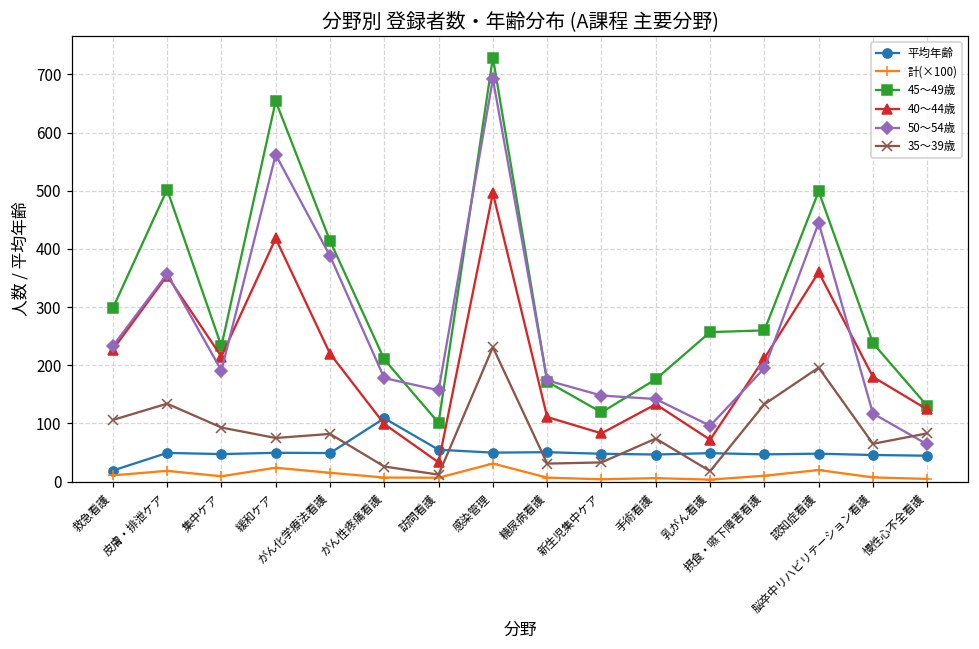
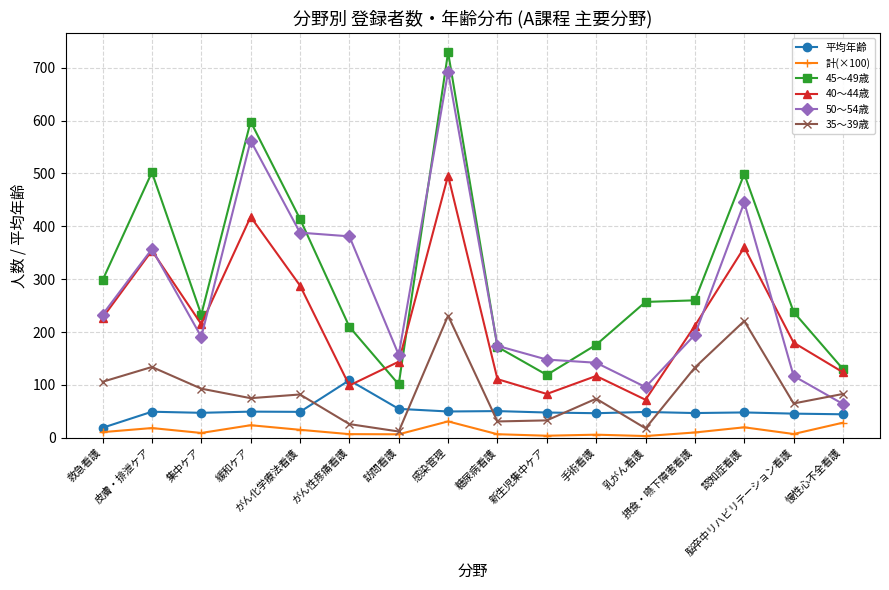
  {
    "平均年齢": {
      "救急看護": 20,
      "皮膚・排泄ケア": 50,
      "集中ケア": 50,
      "緩和ケア": 50,
      "がん化学療法看護": 50,
      "がん性疼痛看護": 110,
      "訪問看護": 50,
      "感染管理": 50,
      "糖尿病看護": 50,
      "新生児集中ケア": 50,
      "手術看護": 50,
      "乳がん看護": 50,
      "摂食・嚥下障害看護": 50,
      "認知症看護": 50,
      "脳卒中リハビリテーション看護": 50,
      "慢性心不全看護": 40
    },
    "計(×100)": {
      "救急看護": 10,
      "皮膚・排泄ケア": 20,
      "集中ケア": 10,
      "緩和ケア": 20,
      "がん化学療法看護": 20,
      "がん性疼痛看護": 10,
      "訪問看護": 10,
      "感染管理": 30,
      "糖尿病看護": 10,
      "新生児集中ケア": 0,
      "手術看護": 10,
      "乳がん看護": 0,
      "摂食・嚥下障害看護": 10,
      "認知症看護": 20,
      "脳卒中リハビリテーション看護": 10,
-     "慢性心不全看護": 0
+     "慢性心不全看護": 30
    },
    "45～49歳": {
      "救急看護": 300,
      "皮膚・排泄ケア": 500,
      "集中ケア": 230,
-     "緩和ケア": 650,
+     "緩和ケア": 600,
      "がん化学療法看護": 410,
      "がん性疼痛看護": 210,
      "訪問看護": 100,
      "感染管理": 730,
      "新生児集中ケア": 120,
      "手術看護": 180,
      "乳がん看護": 260,
      "摂食・嚥下障害看護": 260,
      "認知症看護": 500,
      "脳卒中リハビリテーション看護": 240,
      "慢性心不全看護": 130
    },
    "40～44歳": {
      "救急看護": 230,
      "集中ケア": 220,
      "緩和ケア": 420,
-     "がん化学療法看護": 220,
+     "がん化学療法看護": 290,
      "がん性疼痛看護": 100,
-     "訪問看護": 30,
+     "訪問看護": 140,
      "感染管理": 500,
      "糖尿病看護": 110,
      "新生児集中ケア": 80,
-     "手術看護": 130,
+     "手術看護": 120,
      "乳がん看護": 70,
      "摂食・嚥下障害看護": 210,
      "認知症看護": 360,
      "脳卒中リハビリテーション看護": 180,
      "慢性心不全看護": 120
    },
    "50～54歳": {
      "救急看護": 230,
      "集中ケア": 190,
      "緩和ケア": 560,
      "がん化学療法看護": 390,
-     "がん性疼痛看護": 180,
+     "がん性疼痛看護": 380,
      "訪問看護": 160,
      "感染管理": 690,
      "新生児集中ケア": 150,
      "手術看護": 140,
      "乳がん看護": 100,
      "摂食・嚥下障害看護": 200,
      "認知症看護": 450,
      "脳卒中リハビリテーション看護": 120,
      "慢性心不全看護": 60
    },
    "35～39歳": {
      "救急看護": 110,
      "皮膚・排泄ケア": 130,
      "集中ケア": 90,
      "緩和ケア": 80,
      "がん化学療法看護": 80,
      "がん性疼痛看護": 30,
      "訪問看護": 10,
      "感染管理": 230,
      "糖尿病看護": 30,
      "新生児集中ケア": 30,
      "手術看護": 70,
      "乳がん看護": 20,
      "摂食・嚥下障害看護": 130,
-     "認知症看護": 200,
+     "認知症看護": 220,
      "脳卒中リハビリテーション看護": 70,
      "慢性心不全看護": 80
    }
  }
